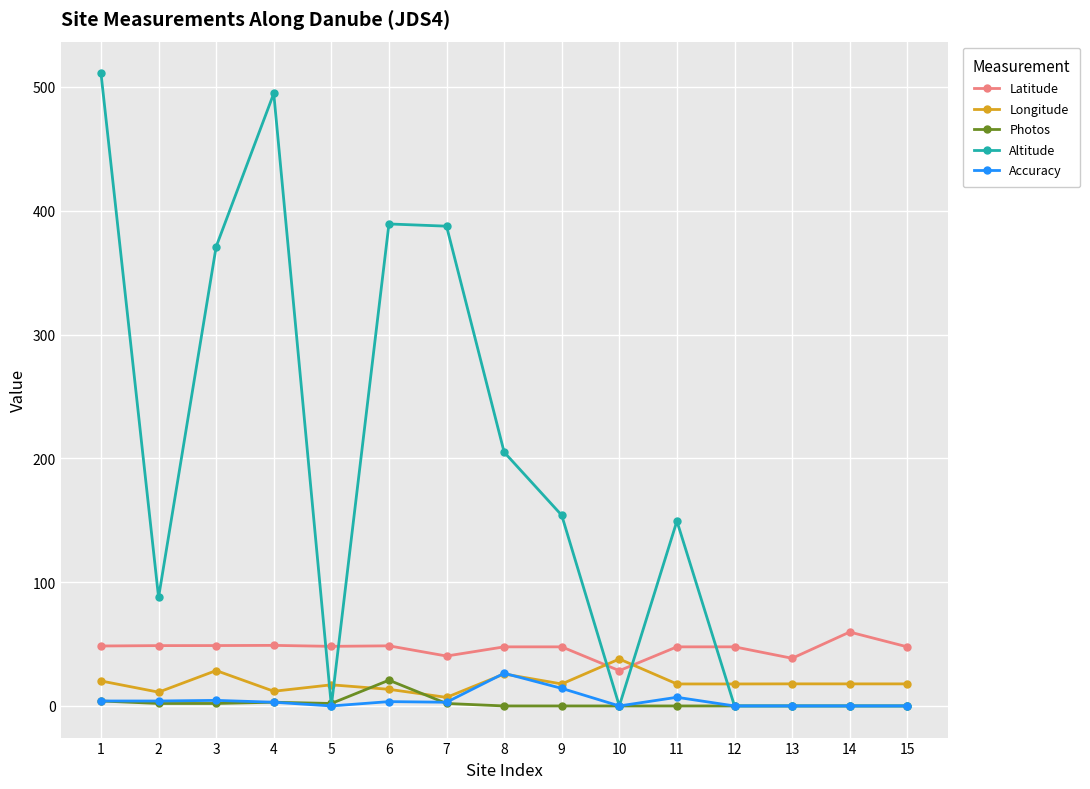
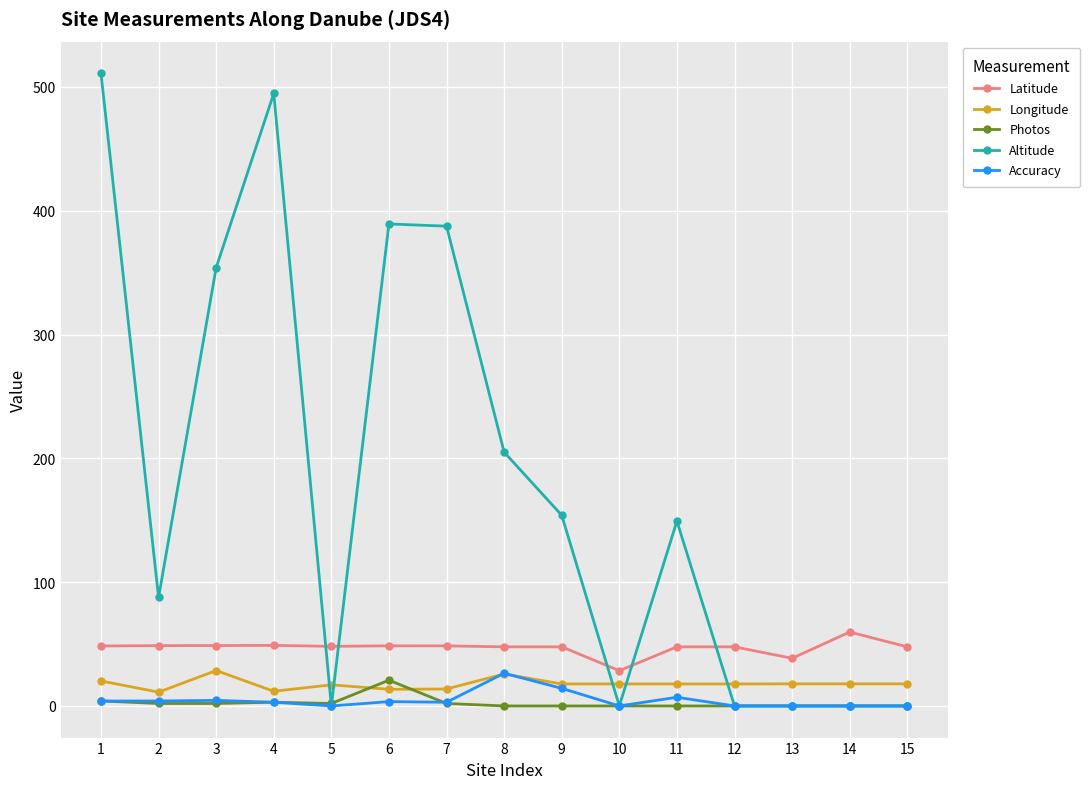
  {
    "Latitude": {
      "1": 48,
      "2": 49,
      "3": 49,
      "4": 49,
      "5": 48,
      "6": 49,
-     "7": 40,
+     "7": 49,
      "8": 48,
      "9": 48,
      "10": 28,
      "11": 48,
      "12": 48,
      "13": 38,
      "14": 60,
      "15": 48
    },
    "Longitude": {
      "1": 20,
      "2": 11,
      "3": 29,
      "4": 12,
      "5": 17,
      "6": 13,
-     "7": 7,
+     "7": 14,
      "9": 18,
-     "10": 38,
+     "10": 18,
      "11": 18,
      "12": 18,
      "13": 18,
      "14": 18,
      "15": 18
    },
    "Photos": {
      "3": 2,
      "6": 21,
      "8": 0,
      "9": 0,
      "11": 0
    },
    "Altitude": {
      "1": 511,
      "2": 88,
-     "3": 371,
+     "3": 354,
      "4": 495,
      "6": 389,
      "7": 388,
      "8": 205,
      "9": 154,
      "11": 149
    },
    "Accuracy": {
      "3": 5,
      "6": 4,
      "9": 14,
      "11": 7
    }
  }
